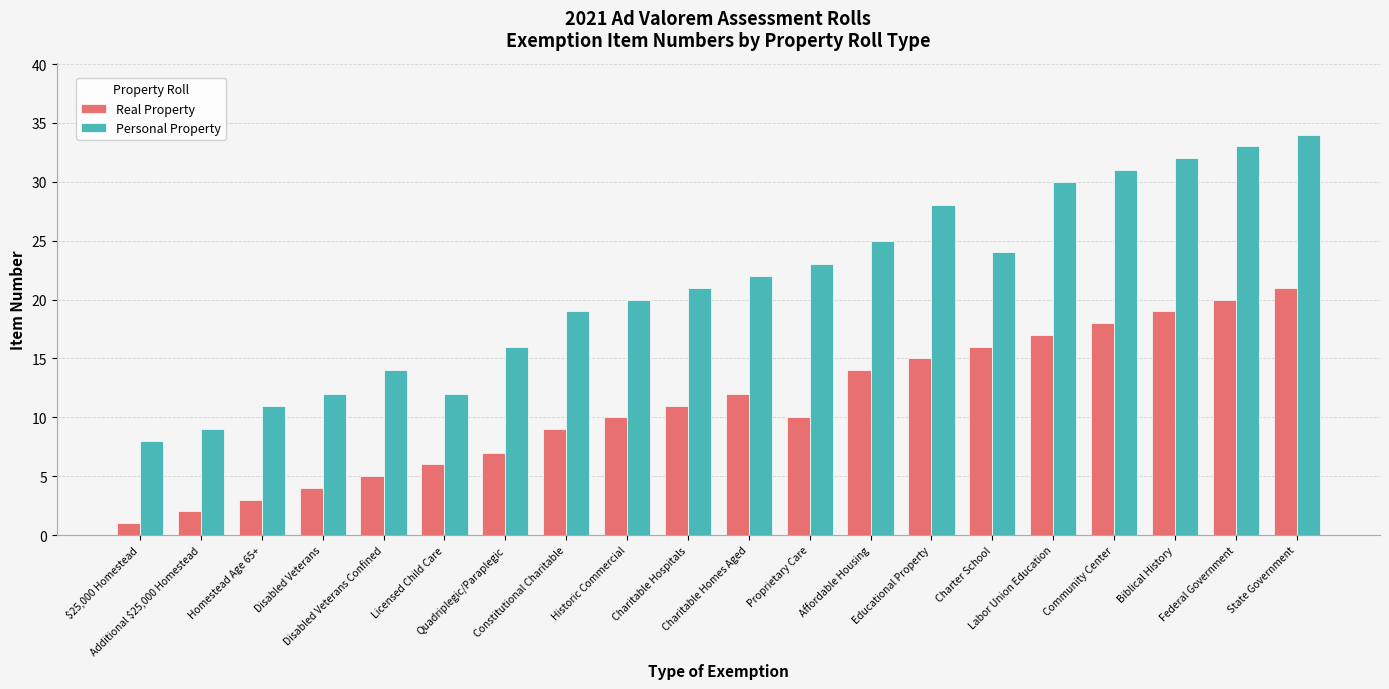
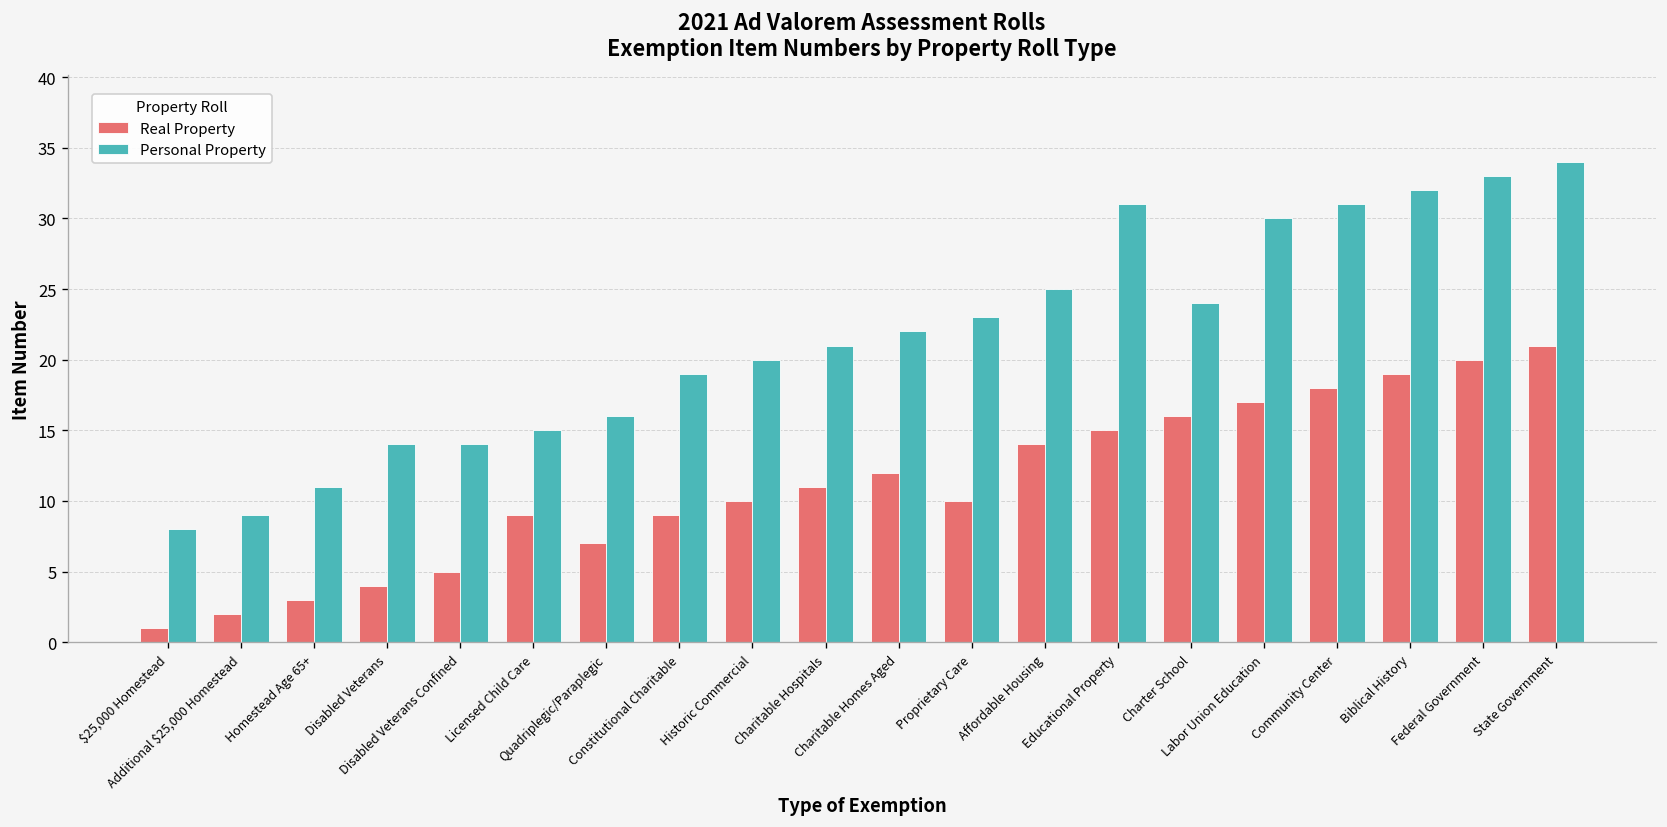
  {
    "Real Property": {
      "$25,000 Homestead": 1,
      "Additional $25,000 Homestead": 2,
      "Homestead Age 65+": 3,
      "Disabled Veterans": 4,
      "Disabled Veterans Confined": 5,
-     "Licensed Child Care": 6,
+     "Licensed Child Care": 9,
      "Quadriplegic/Paraplegic": 7,
      "Constitutional Charitable": 9,
      "Historic Commercial": 10,
      "Charitable Hospitals": 11,
      "Charitable Homes Aged": 12,
      "Proprietary Care": 10,
      "Affordable Housing": 14,
      "Educational Property": 15,
      "Charter School": 16,
      "Labor Union Education": 17,
      "Community Center": 18,
      "Biblical History": 19,
      "Federal Government": 20,
      "State Government": 21
    },
    "Personal Property": {
      "$25,000 Homestead": 8,
      "Additional $25,000 Homestead": 9,
      "Homestead Age 65+": 11,
-     "Disabled Veterans": 12,
+     "Disabled Veterans": 14,
      "Disabled Veterans Confined": 14,
-     "Licensed Child Care": 12,
+     "Licensed Child Care": 15,
      "Quadriplegic/Paraplegic": 16,
      "Constitutional Charitable": 19,
      "Historic Commercial": 20,
      "Charitable Hospitals": 21,
      "Charitable Homes Aged": 22,
      "Proprietary Care": 23,
      "Affordable Housing": 25,
-     "Educational Property": 28,
+     "Educational Property": 31,
      "Charter School": 24,
      "Labor Union Education": 30,
      "Community Center": 31,
      "Biblical History": 32,
      "Federal Government": 33,
      "State Government": 34
    }
  }
